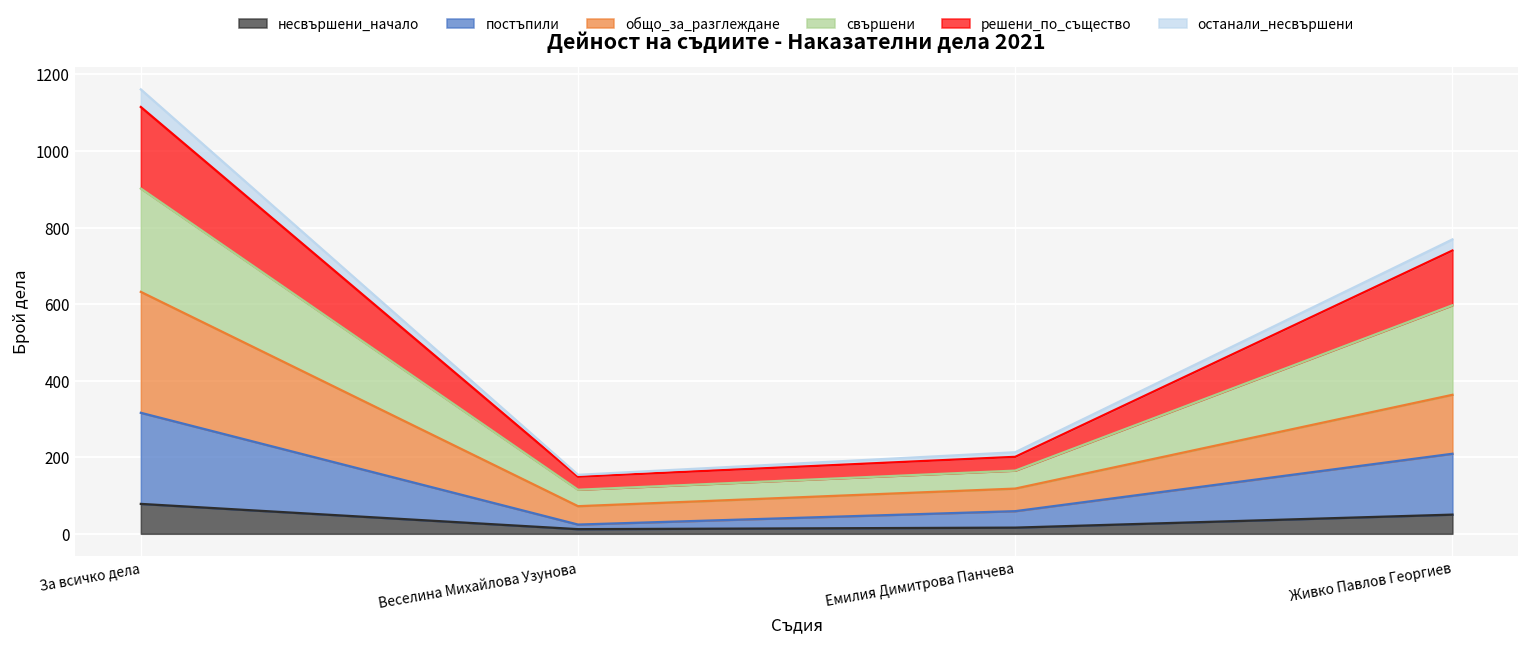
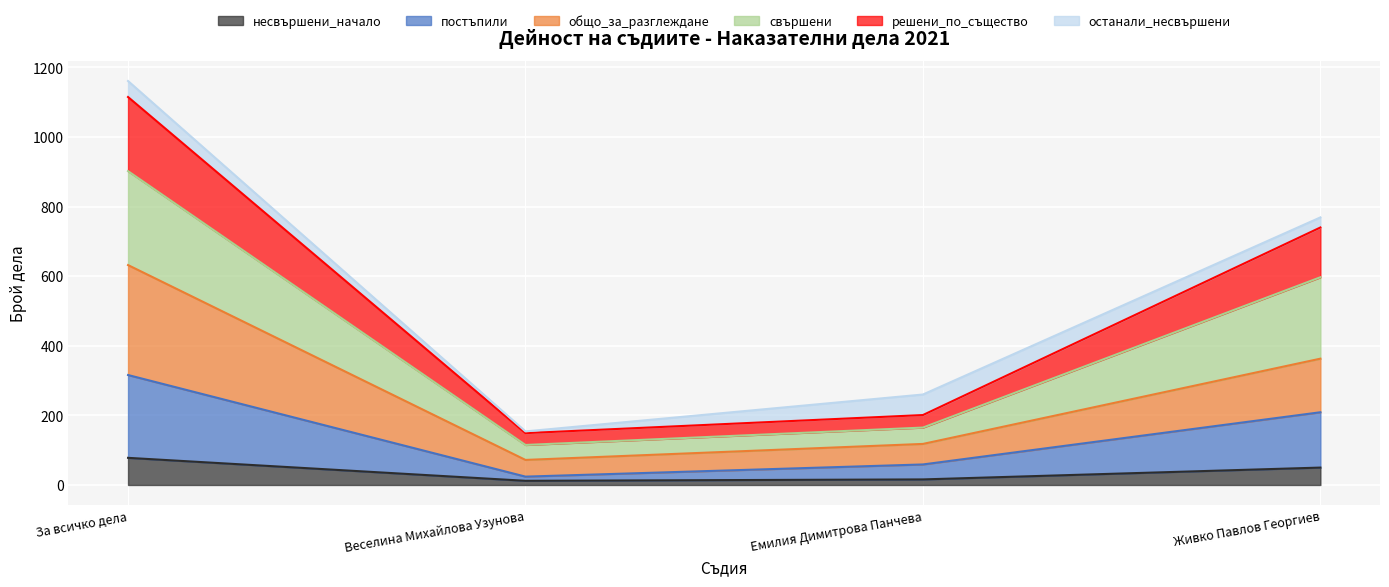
  {
    "несвършени_начало": {
      "За всичко дела": 80,
      "Веселина Михайлова Узунова": 10,
      "Емилия Димитрова Панчева": 20,
      "Живко Павлов Георгиев": 50
    },
    "постъпили": {
      "За всичко дела": 240,
      "Веселина Михайлова Узунова": 10,
      "Емилия Димитрова Панчева": 40,
      "Живко Павлов Георгиев": 160
    },
    "общо_за_разглеждане": {
      "За всичко дела": 320,
      "Веселина Михайлова Узунова": 50,
      "Емилия Димитрова Панчева": 60,
      "Живко Павлов Георгиев": 150
    },
    "свършени": {
      "За всичко дела": 270,
      "Веселина Михайлова Узунова": 40,
      "Емилия Димитрова Панчева": 50,
      "Живко Павлов Георгиев": 230
    },
    "решени_по_същество": {
      "За всичко дела": 210,
      "Емилия Димитрова Панчева": 40,
      "Живко Павлов Георгиев": 140
    },
    "останали_несвършени": {
      "За всичко дела": 50,
-     "Емилия Димитрова Панчева": 10,
+     "Емилия Димитрова Панчева": 60,
      "Живко Павлов Георгиев": 30
    }
  }
